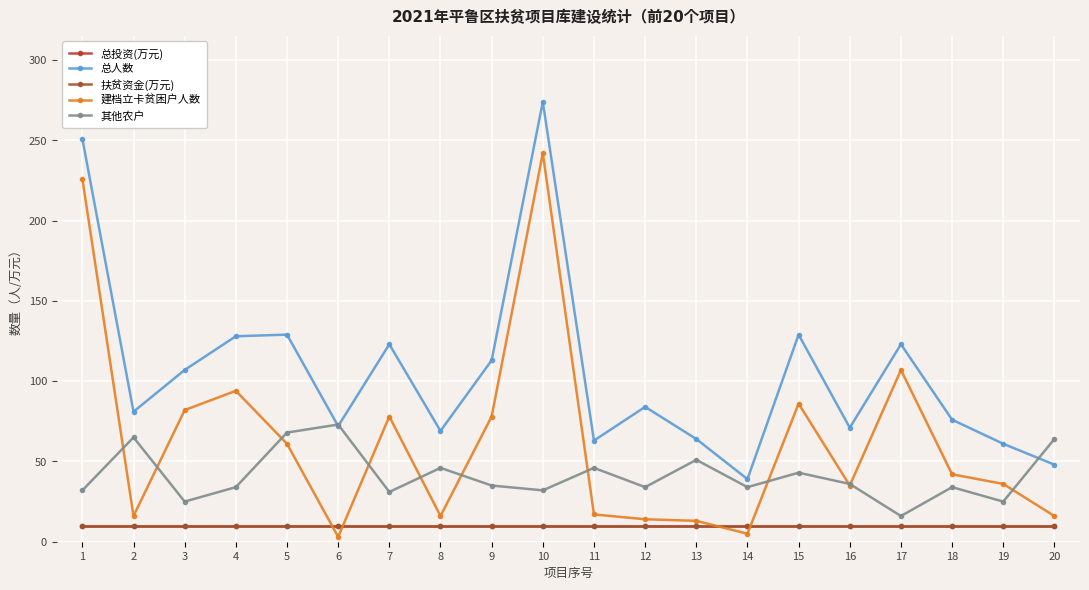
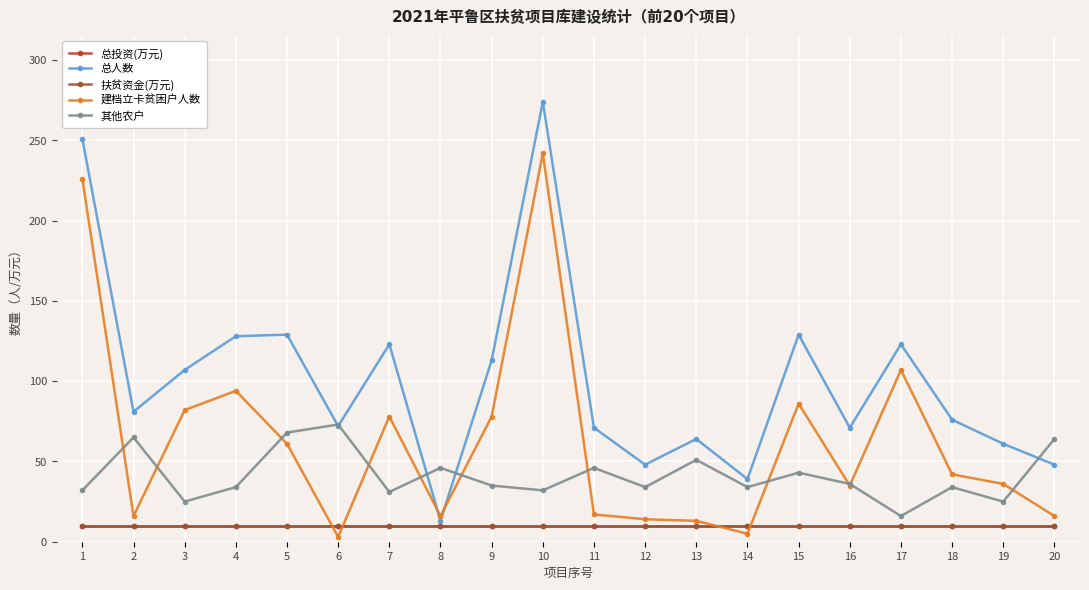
  {
    "扶贫资金(万元)": {
      "1": 10,
      "2": 10,
      "3": 10,
      "4": 10,
      "5": 10,
      "6": 10,
      "7": 10,
      "8": 10,
      "9": 10,
      "10": 10,
      "11": 10,
      "12": 10,
      "13": 10,
      "14": 10,
      "15": 10,
      "16": 10,
      "17": 10,
      "18": 10,
      "19": 10,
      "20": 10
    },
    "总人数": {
      "1": 251,
      "2": 81,
      "3": 107,
      "4": 128,
      "5": 129,
      "7": 123,
-     "8": 69,
+     "8": 13,
      "9": 113,
      "10": 274,
-     "11": 63,
-     "12": 84,
+     "11": 71,
+     "12": 48,
      "13": 64,
      "14": 39,
      "15": 129,
      "16": 71,
      "17": 123,
      "18": 76,
      "19": 61,
      "20": 48
    },
    "建档立卡贫困户人数": {
      "1": 226,
      "2": 16,
      "3": 82,
      "4": 94,
      "5": 61,
      "6": 3,
      "7": 78,
      "8": 16,
      "9": 78,
      "10": 242,
      "11": 17,
      "12": 14,
      "13": 13,
      "14": 5,
      "15": 86,
      "17": 107,
      "18": 42,
      "19": 36,
      "20": 16
    },
    "其他农户": {
      "1": 32,
      "2": 65,
      "3": 25,
      "4": 34,
      "5": 68,
      "7": 31,
      "8": 46,
      "9": 35,
      "10": 32,
      "11": 46,
      "12": 34,
      "13": 51,
      "14": 34,
      "15": 43,
      "17": 16,
      "18": 34,
      "19": 25,
      "20": 64
    }
  }
